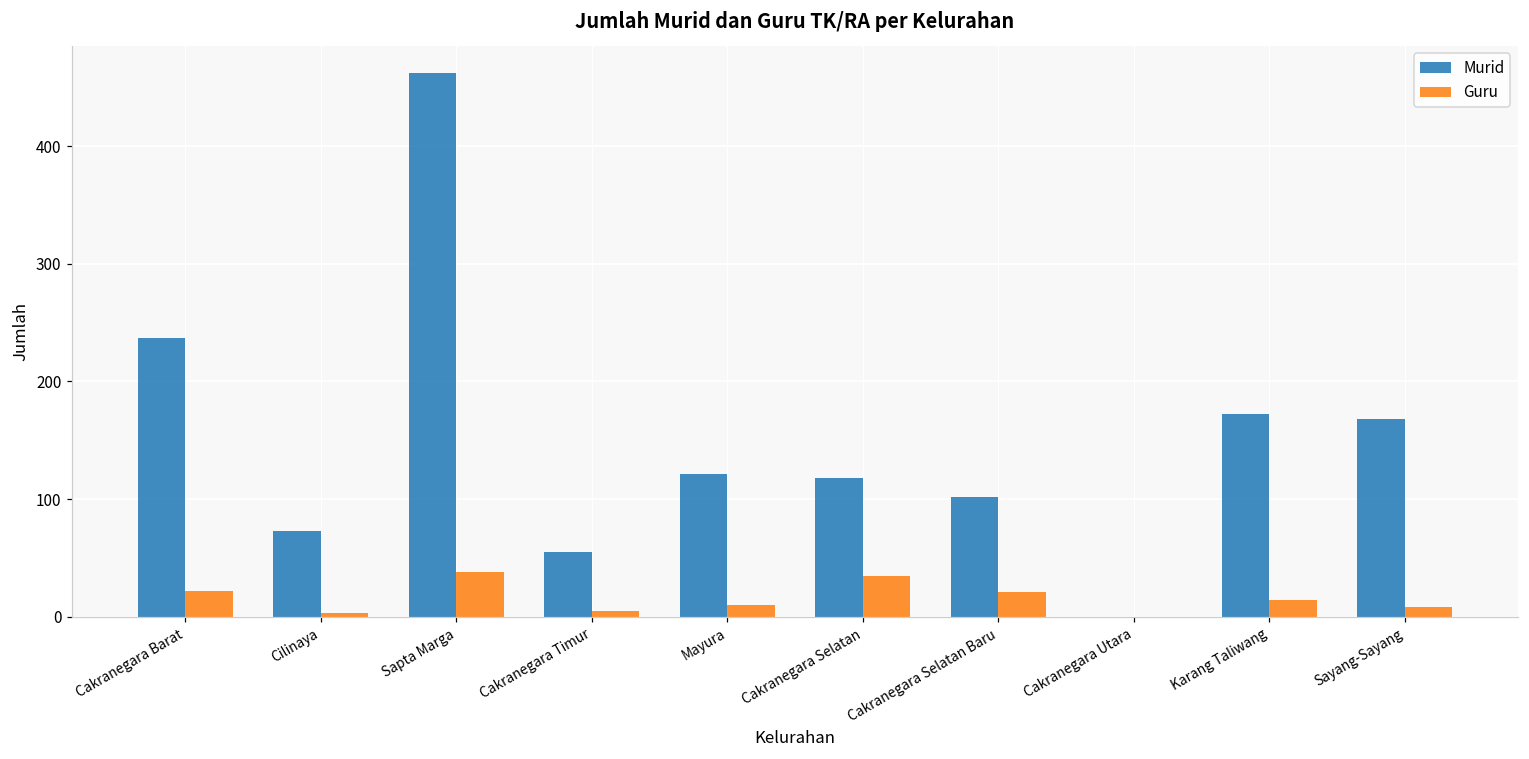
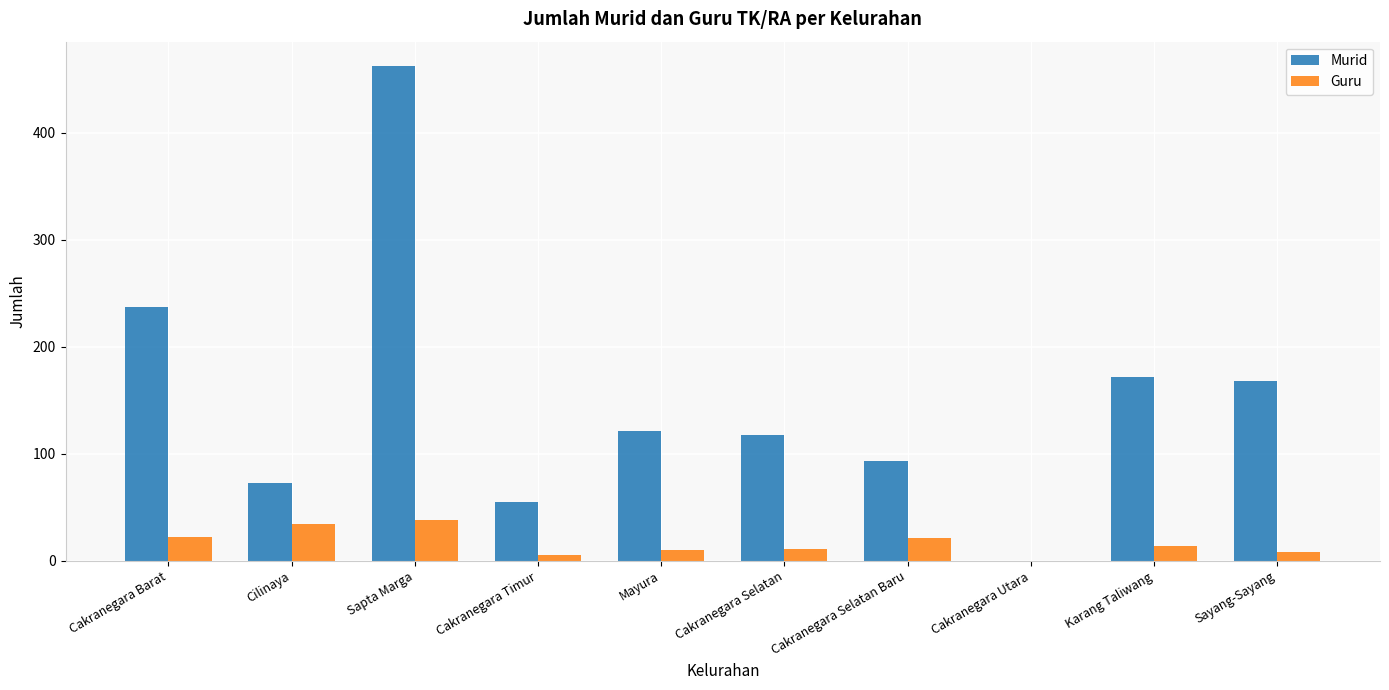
  {
    "Murid": {
      "Cakranegara Barat": 237,
      "Cilinaya": 73,
      "Sapta Marga": 462,
      "Cakranegara Timur": 55,
      "Mayura": 121,
      "Cakranegara Selatan": 118,
-     "Cakranegara Selatan Baru": 102,
+     "Cakranegara Selatan Baru": 93,
      "Cakranegara Utara": 0,
      "Karang Taliwang": 172,
      "Sayang-Sayang": 168
    },
    "Guru": {
      "Cakranegara Barat": 22,
-     "Cilinaya": 3,
+     "Cilinaya": 34,
      "Sapta Marga": 38,
      "Cakranegara Timur": 5,
      "Mayura": 10,
-     "Cakranegara Selatan": 35,
+     "Cakranegara Selatan": 11,
      "Cakranegara Selatan Baru": 21,
      "Cakranegara Utara": 0,
      "Karang Taliwang": 14,
      "Sayang-Sayang": 8
    }
  }
